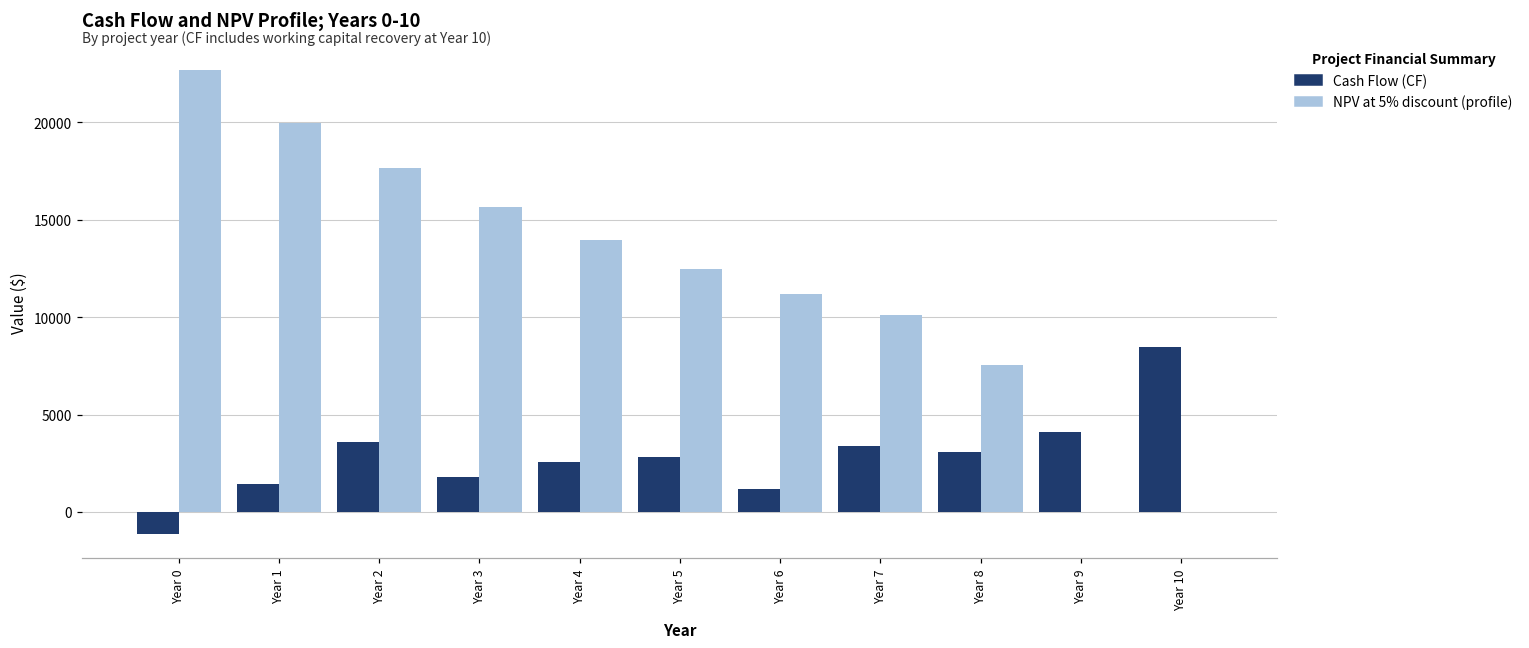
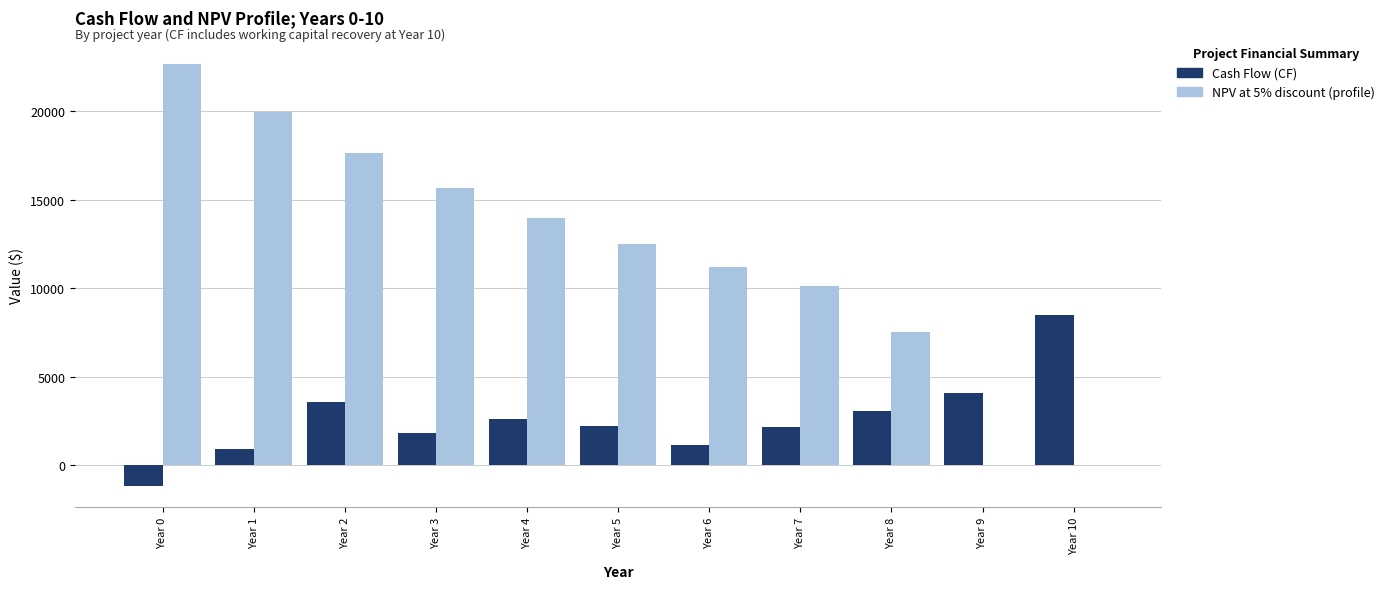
  {
    "Cash Flow (CF)": {
      "Year 0": -1200,
-     "Year 1": 1400,
+     "Year 1": 900,
      "Year 2": 3600,
      "Year 3": 1800,
      "Year 4": 2600,
-     "Year 5": 2800,
+     "Year 5": 2200,
      "Year 6": 1200,
-     "Year 7": 3400,
+     "Year 7": 2200,
      "Year 8": 3100,
      "Year 9": 4100,
      "Year 10": 8500
    }
  }
